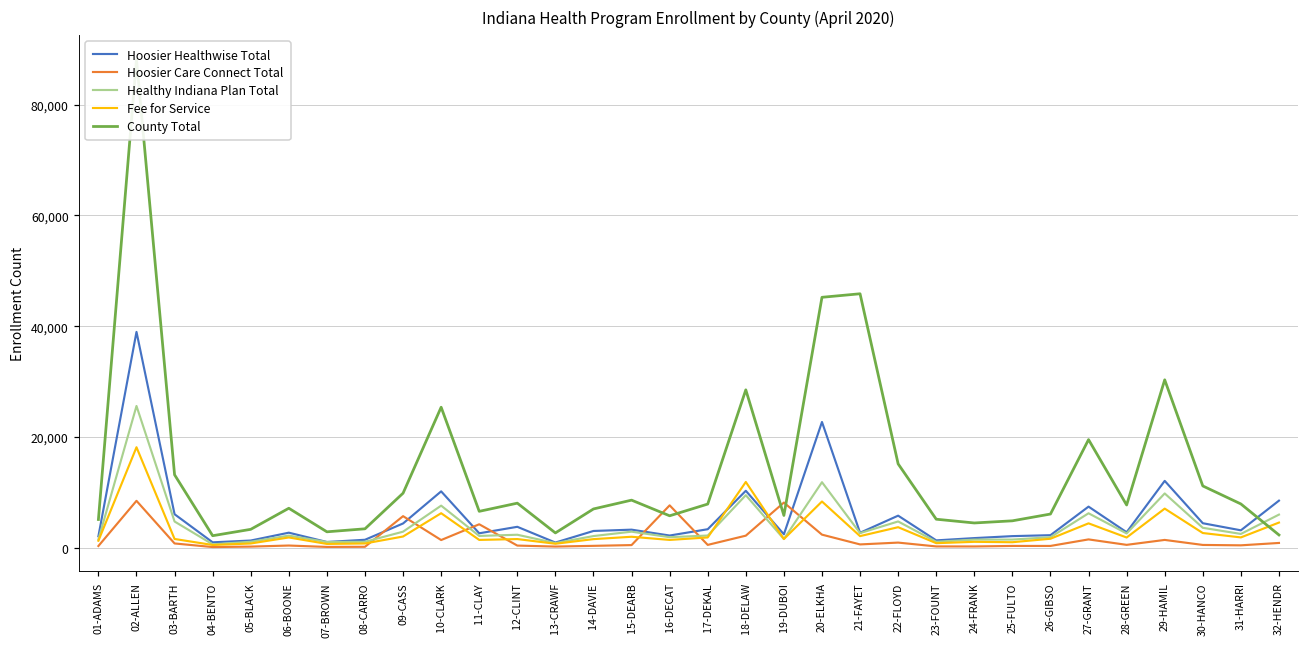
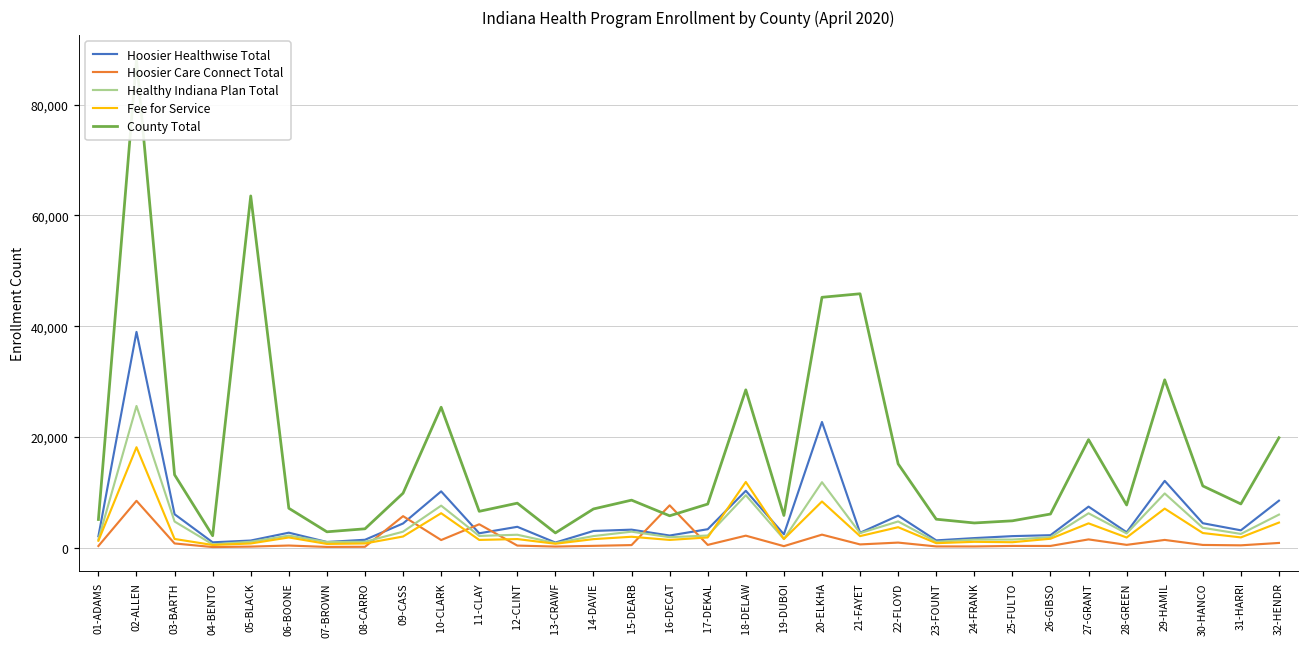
  {
    "Hoosier Healthwise Total": {
      "01-ADAMS": "2,000",
      "02-ALLEN": "39,000",
      "03-BARTH": "6,000",
      "06-BOONE": "3,000",
      "09-CASS": "4,000",
      "10-CLARK": "10,000",
      "12-CLINT": "4,000",
      "14-DAVIE": "3,000",
      "17-DEKAL": "3,000",
      "18-DELAW": "10,000",
      "19-DUBOI": "2,000",
      "20-ELKHA": "23,000",
      "22-FLOYD": "6,000",
      "25-FULTO": "2,000",
      "27-GRANT": "7,000",
      "29-HAMIL": "12,000",
      "30-HANCO": "4,000",
      "31-HARRI": "3,000",
      "32-HENDR": "8,000"
    },
    "Hoosier Care Connect Total": {
      "01-ADAMS": "0",
      "02-ALLEN": "8,000",
      "03-BARTH": "1,000",
      "05-BLACK": "0",
      "06-BOONE": "0",
      "07-BROWN": "0",
      "08-CARRO": "0",
      "09-CASS": "6,000",
      "10-CLARK": "1,000",
      "11-CLAY": "4,000",
      "12-CLINT": "0",
      "13-CRAWF": "0",
      "14-DAVIE": "0",
      "15-DEARB": "0",
      "16-DECAT": "8,000",
      "17-DEKAL": "1,000",
      "18-DELAW": "2,000",
-     "19-DUBOI": "8,000",
+     "19-DUBOI": "0",
      "20-ELKHA": "2,000",
      "21-FAYET": "1,000",
      "22-FLOYD": "1,000",
      "23-FOUNT": "0",
      "24-FRANK": "0",
      "25-FULTO": "0",
      "26-GIBSO": "0",
      "27-GRANT": "1,000",
      "28-GREEN": "1,000",
      "29-HAMIL": "1,000",
      "30-HANCO": "0",
      "31-HARRI": "0",
      "32-HENDR": "1,000"
    },
    "Healthy Indiana Plan Total": {
      "02-ALLEN": "26,000",
      "03-BARTH": "5,000",
      "09-CASS": "3,000",
      "10-CLARK": "8,000",
      "12-CLINT": "2,000",
      "14-DAVIE": "2,000",
      "18-DELAW": "9,000",
      "20-ELKHA": "12,000",
      "22-FLOYD": "5,000",
      "27-GRANT": "6,000",
      "29-HAMIL": "10,000",
      "30-HANCO": "4,000",
      "31-HARRI": "2,000",
      "32-HENDR": "6,000"
    },
    "Fee for Service": {
      "02-ALLEN": "18,000",
      "03-BARTH": "2,000",
      "09-CASS": "2,000",
      "10-CLARK": "6,000",
      "11-CLAY": "1,000",
      "12-CLINT": "2,000",
      "14-DAVIE": "2,000",
      "15-DEARB": "2,000",
      "18-DELAW": "12,000",
      "20-ELKHA": "8,000",
      "21-FAYET": "2,000",
      "22-FLOYD": "4,000",
      "27-GRANT": "4,000",
      "28-GREEN": "2,000",
      "29-HAMIL": "7,000",
      "30-HANCO": "3,000",
      "31-HARRI": "2,000",
      "32-HENDR": "5,000"
    },
    "County Total": {
      "01-ADAMS": "5,000",
      "03-BARTH": "13,000",
      "04-BENTO": "2,000",
-     "05-BLACK": "3,000",
+     "05-BLACK": "64,000",
      "06-BOONE": "7,000",
      "07-BROWN": "3,000",
      "08-CARRO": "3,000",
      "09-CASS": "10,000",
      "10-CLARK": "25,000",
      "11-CLAY": "7,000",
      "12-CLINT": "8,000",
      "13-CRAWF": "3,000",
      "14-DAVIE": "7,000",
      "15-DEARB": "9,000",
      "16-DECAT": "6,000",
      "17-DEKAL": "8,000",
      "18-DELAW": "29,000",
      "19-DUBOI": "6,000",
      "20-ELKHA": "45,000",
      "21-FAYET": "46,000",
      "22-FLOYD": "15,000",
      "23-FOUNT": "5,000",
      "24-FRANK": "4,000",
      "25-FULTO": "5,000",
      "26-GIBSO": "6,000",
      "27-GRANT": "20,000",
      "28-GREEN": "8,000",
      "29-HAMIL": "30,000",
      "30-HANCO": "11,000",
      "31-HARRI": "8,000",
-     "32-HENDR": "2,000"
+     "32-HENDR": "20,000"
    }
  }
